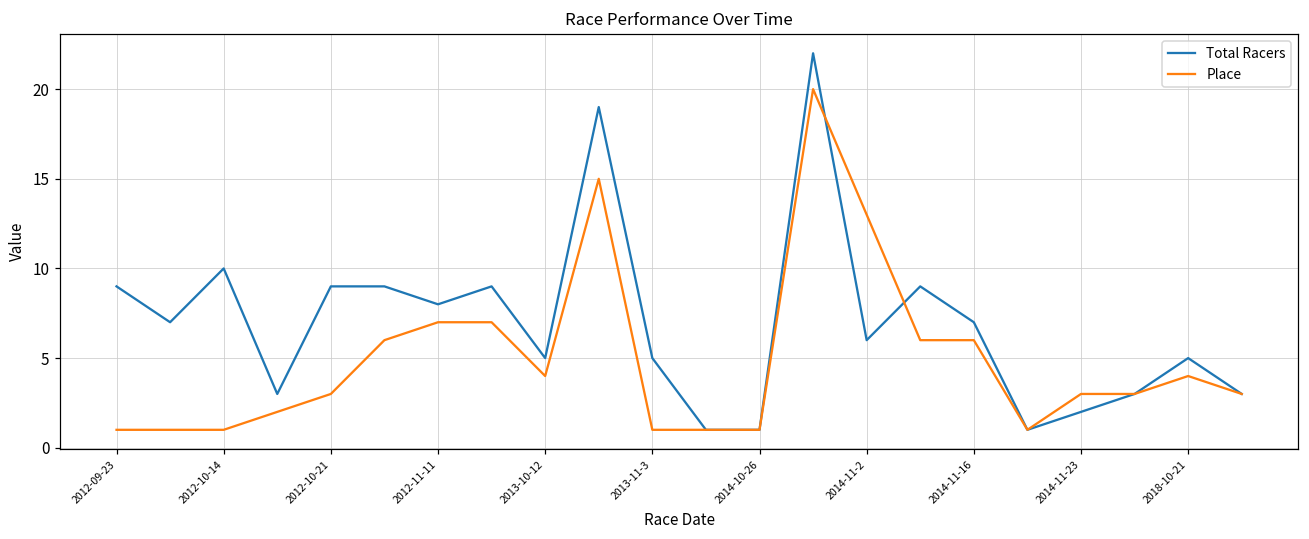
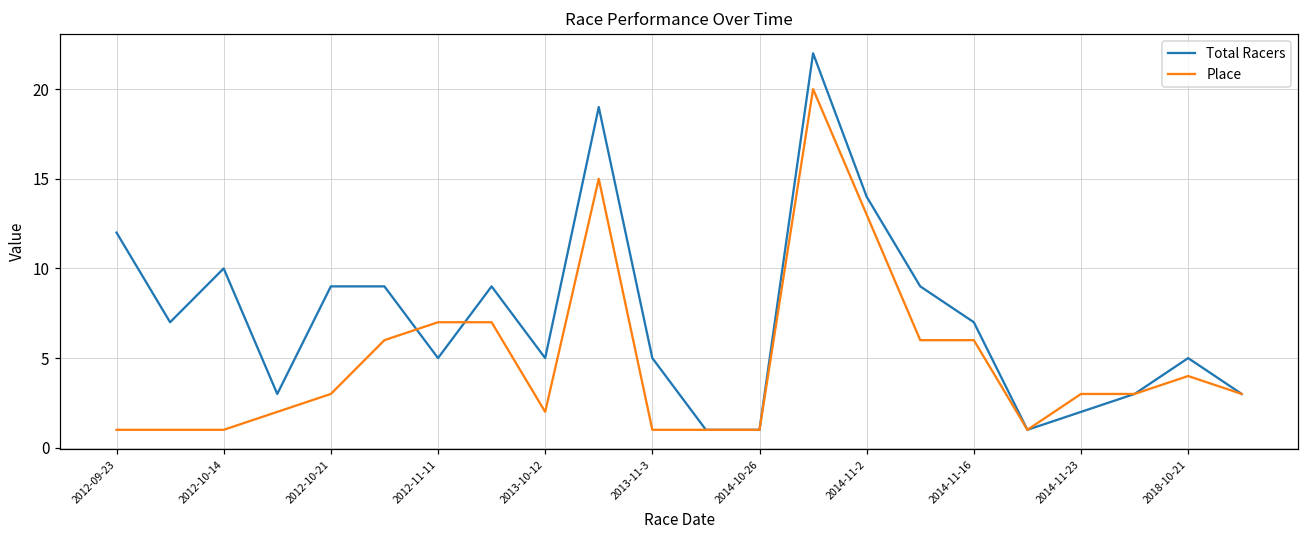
  {
    "Total Racers": {
-     "2012-09-23": 9,
+     "2012-09-23": 12,
      "2012-10-14": 10,
      "2012-10-21": 9,
-     "2012-11-11": 8,
+     "2012-11-11": 5,
      "2013-10-12": 5,
      "2013-11-3": 5,
-     "2014-11-2": 6,
+     "2014-11-2": 14,
      "2014-11-16": 7,
      "2014-11-23": 2,
      "2018-10-21": 5
    },
    "Place": {
      "2012-09-23": 1,
      "2012-10-14": 1,
      "2012-10-21": 3,
      "2012-11-11": 7,
-     "2013-10-12": 4,
+     "2013-10-12": 2,
      "2013-11-3": 1,
      "2014-11-2": 13,
      "2014-11-16": 6,
      "2014-11-23": 3,
      "2018-10-21": 4
    }
  }
